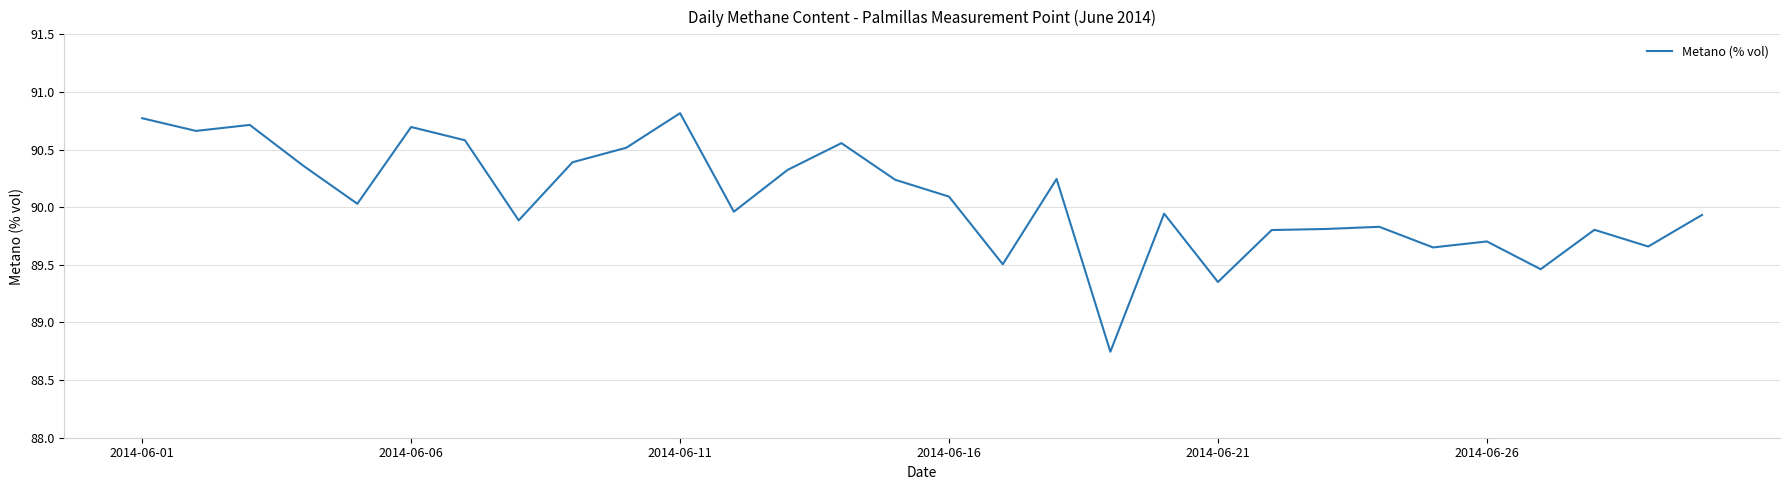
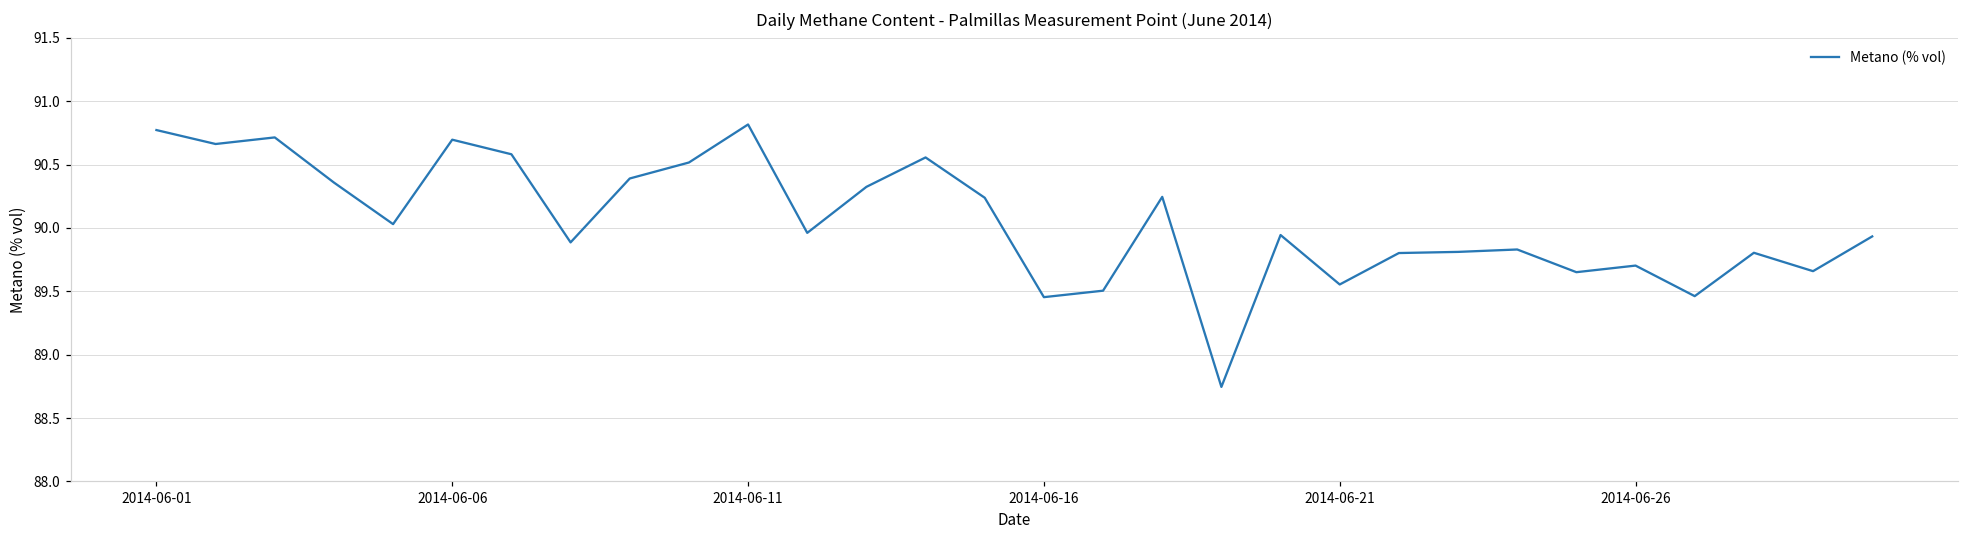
  {
    "2014-06-01": 90.77,
    "2014-06-06": 90.70,
    "2014-06-11": 90.82,
-   "2014-06-16": 90.09,
-   "2014-06-21": 89.35,
+   "2014-06-16": 89.45,
+   "2014-06-21": 89.55,
    "2014-06-26": 89.70
  }
